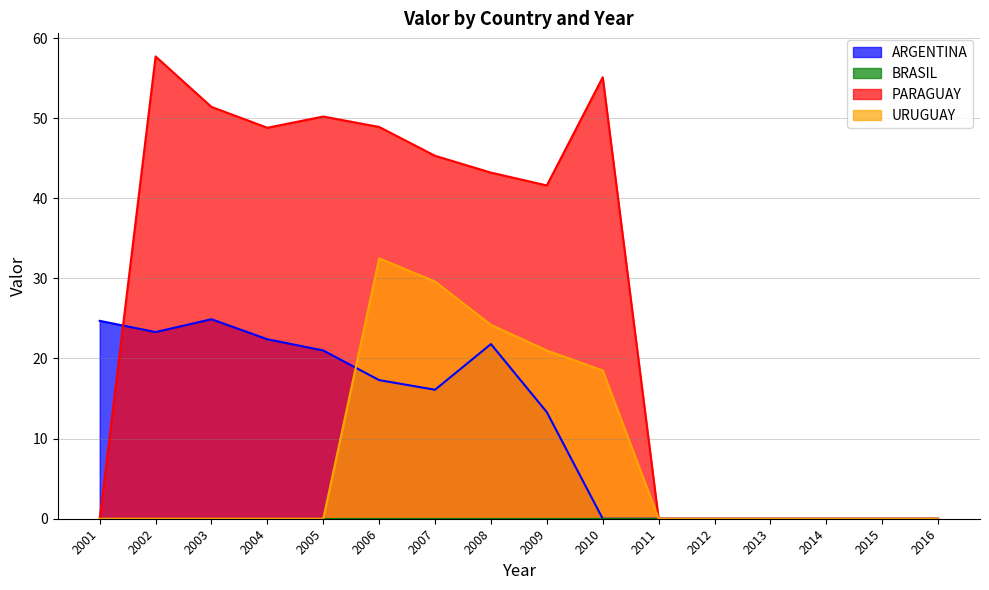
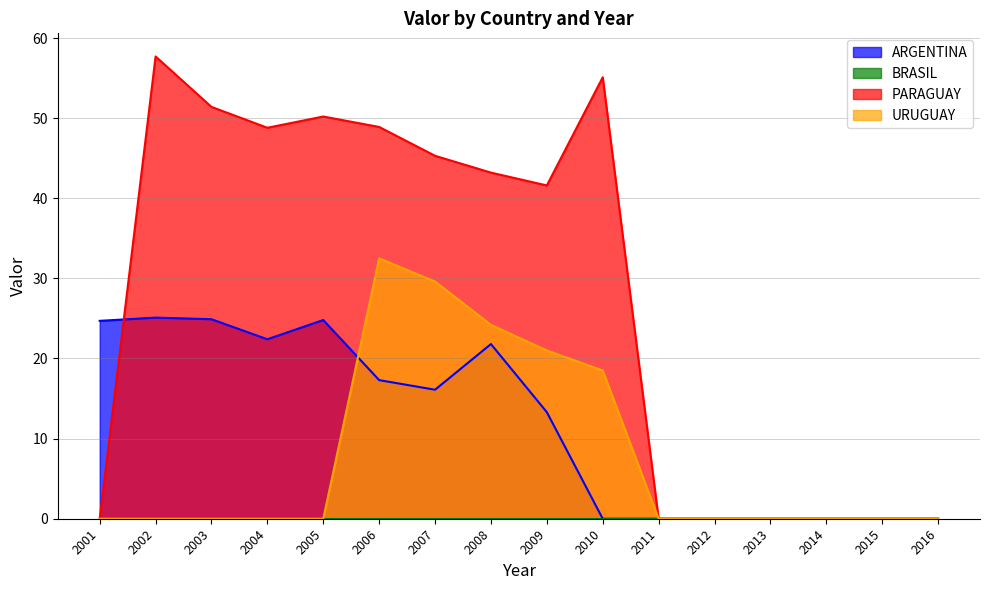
  {
    "ARGENTINA": {
      "2001": 25,
-     "2002": 23,
+     "2002": 25,
      "2003": 25,
      "2004": 22,
-     "2005": 21,
+     "2005": 25,
      "2006": 17,
      "2007": 16,
      "2008": 22,
      "2009": 13
    },
    "BRASIL": {
      "2006": 0,
      "2007": 0,
      "2008": 0,
      "2009": 0
    },
    "PARAGUAY": {
      "2002": 58,
      "2003": 51,
      "2004": 49,
      "2005": 50,
      "2006": 49,
      "2007": 45,
      "2008": 43,
      "2009": 42,
      "2010": 55
    },
    "URUGUAY": {
      "2006": 33,
      "2007": 30,
      "2008": 24,
      "2009": 21,
      "2010": 19
    }
  }
